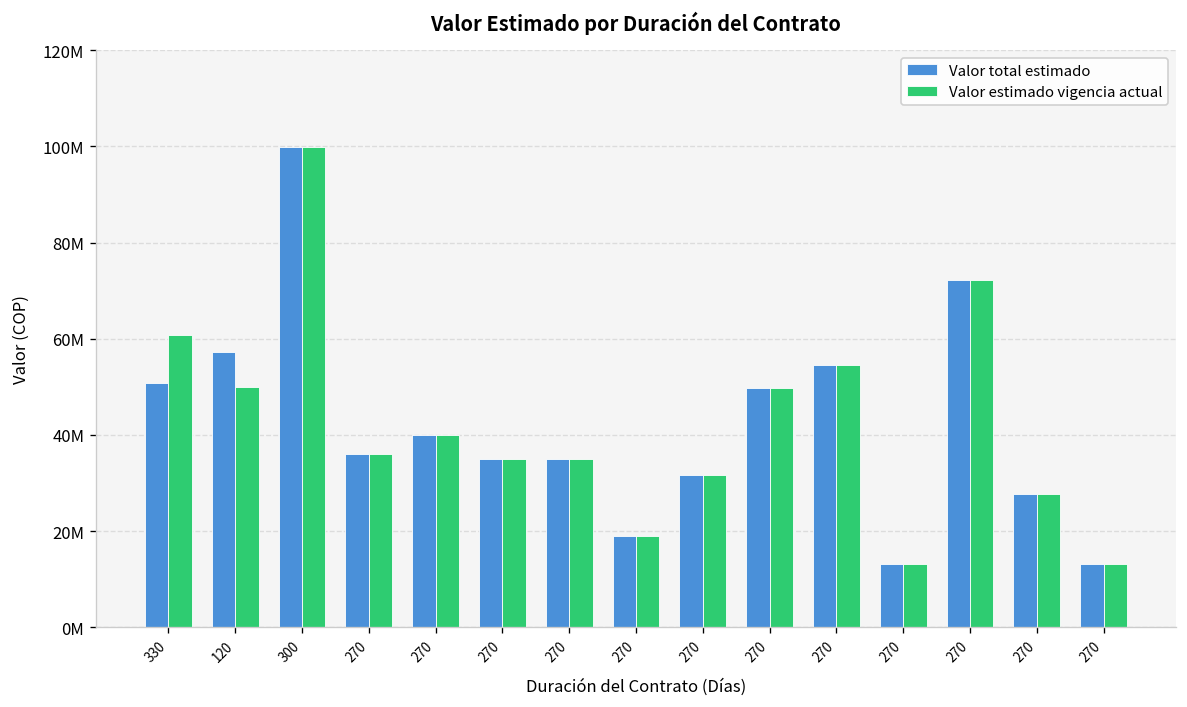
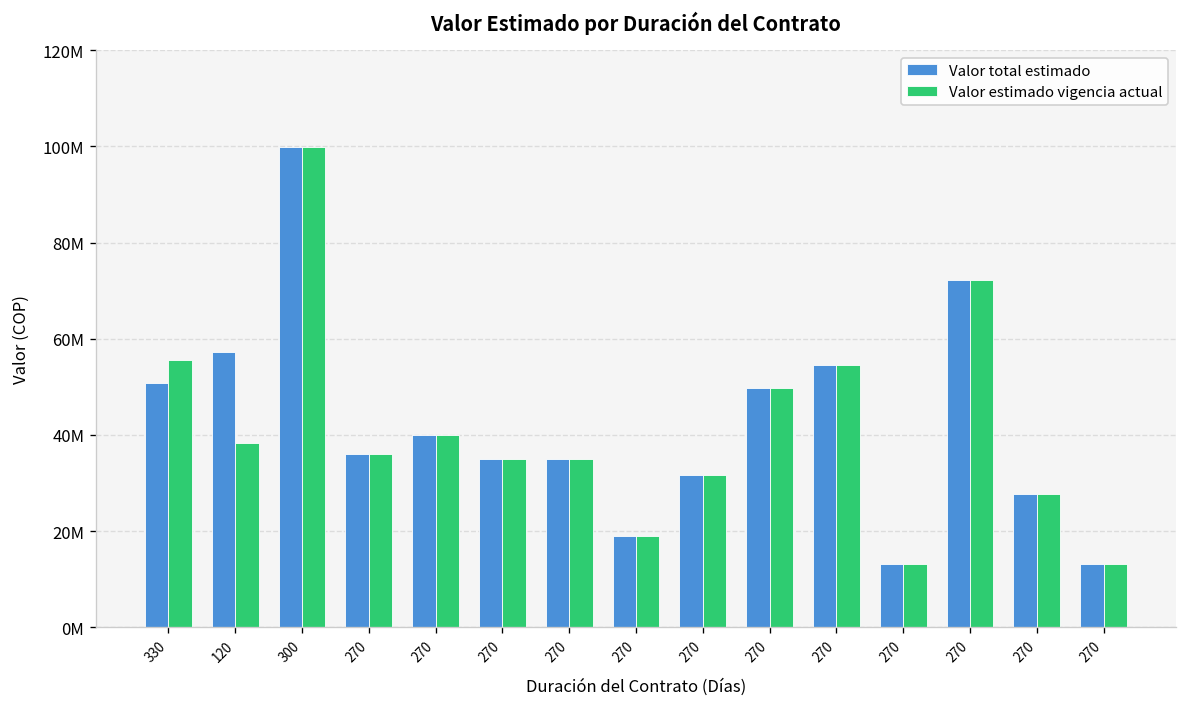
  {
    "Valor total estimado": {
      "330": 51000000,
      "120": 57000000,
      "300": 100000000
    },
    "Valor estimado vigencia actual": {
-     "330": 61000000,
-     "120": 50000000,
+     "330": 56000000,
+     "120": 38000000,
      "300": 100000000
    }
  }
